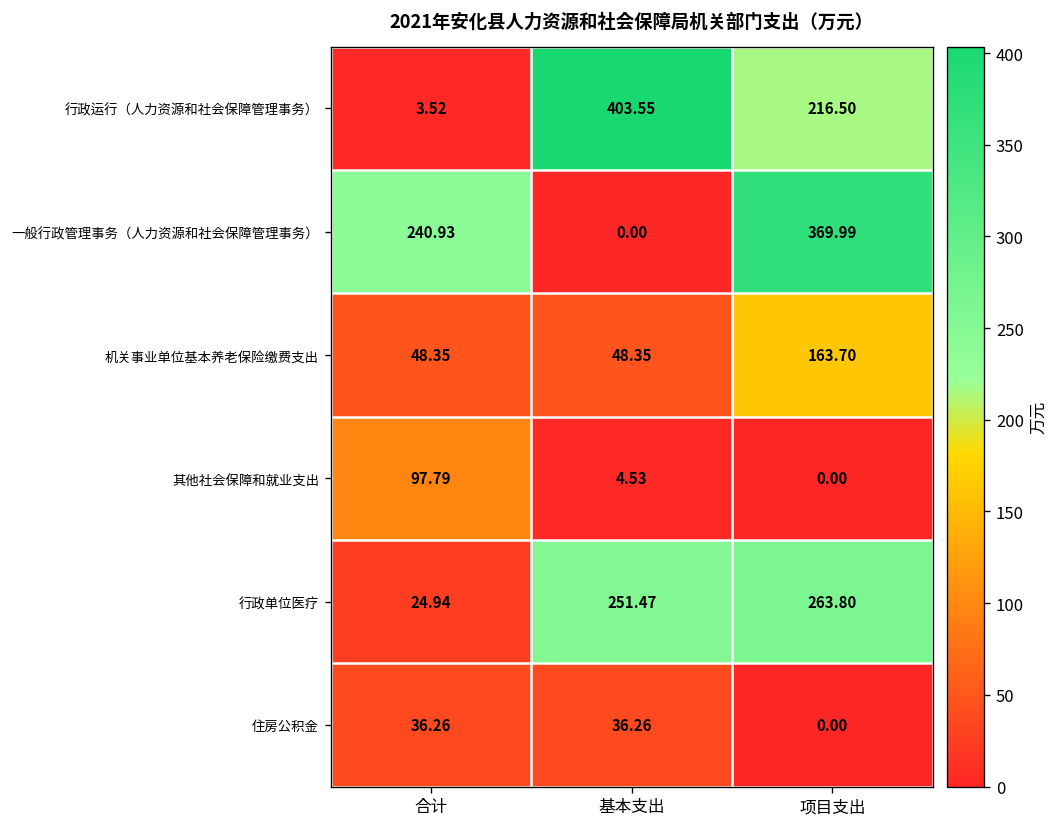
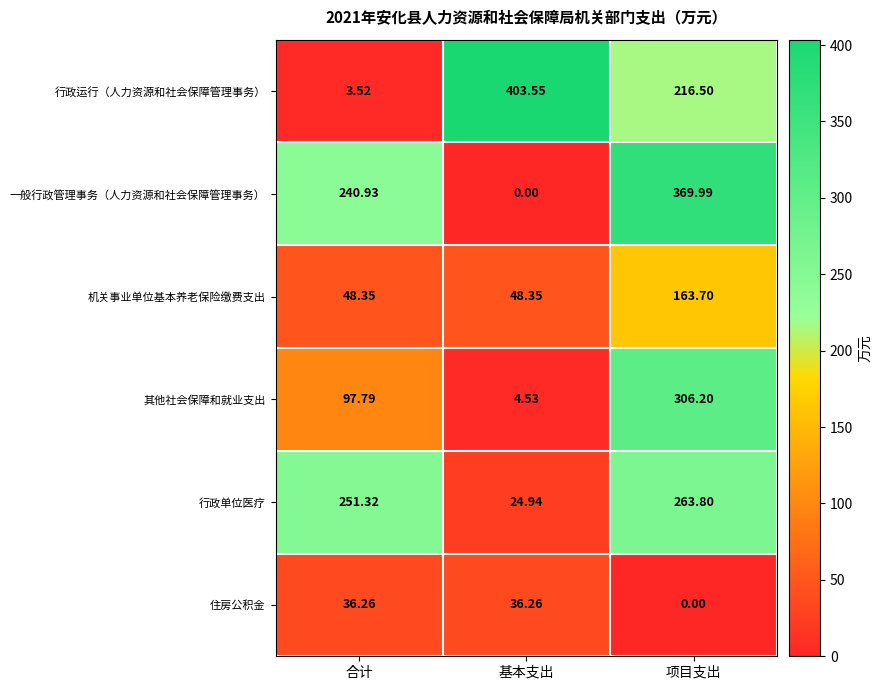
  {
    "行政运行（人力资源和社会保障管理事务）": {
      "合计": 3.52,
      "基本支出": 403.55,
      "项目支出": 216.50
    },
    "一般行政管理事务（人力资源和社会保障管理事务）": {
      "合计": 240.93,
      "基本支出": 0.00,
      "项目支出": 369.99
    },
    "机关事业单位基本养老保险缴费支出": {
      "合计": 48.35,
      "基本支出": 48.35,
      "项目支出": 163.70
    },
    "其他社会保障和就业支出": {
      "合计": 97.79,
      "基本支出": 4.53,
-     "项目支出": 0.00
+     "项目支出": 306.20
    },
    "行政单位医疗": {
-     "合计": 24.94,
-     "基本支出": 251.47,
+     "合计": 251.32,
+     "基本支出": 24.94,
      "项目支出": 263.80
    },
    "住房公积金": {
      "合计": 36.26,
      "基本支出": 36.26,
      "项目支出": 0.00
    }
  }
